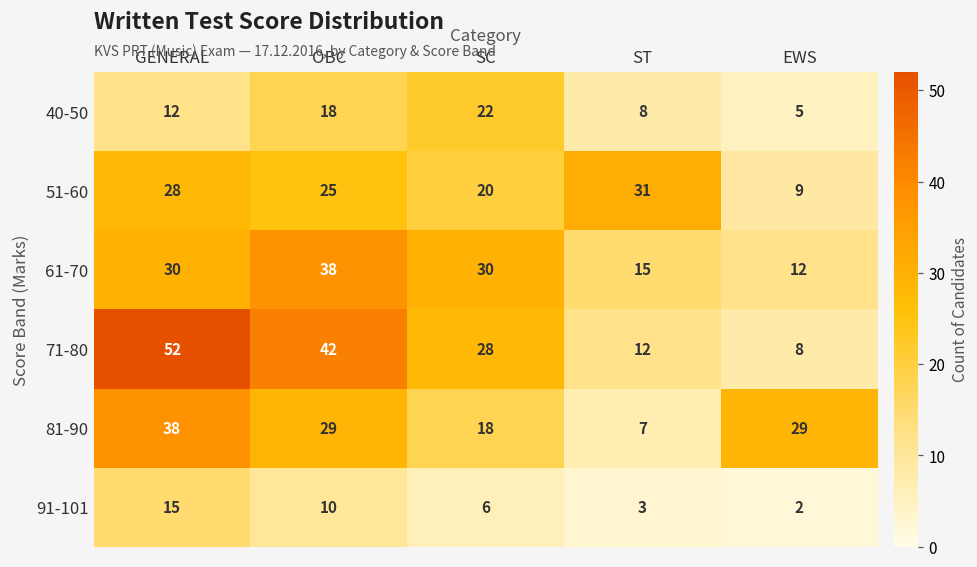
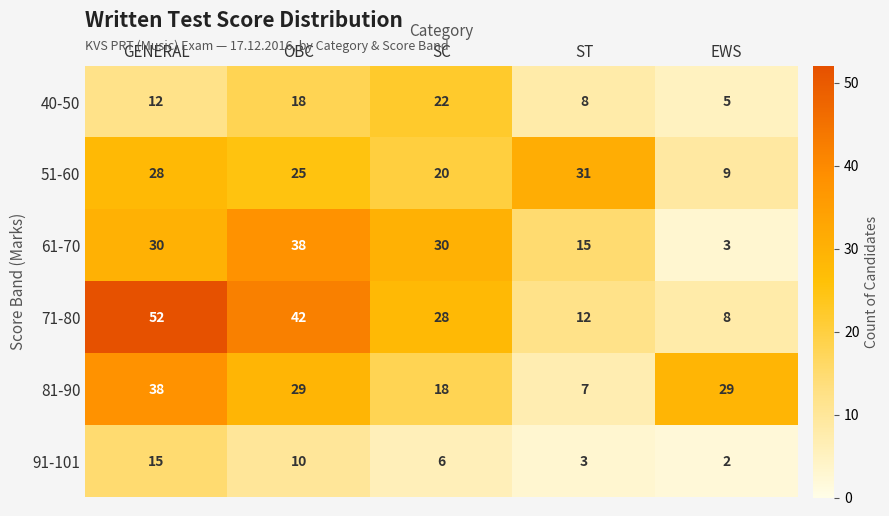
  {
    "40-50": {
      "GENERAL": 12,
      "OBC": 18,
      "SC": 22,
      "ST": 8,
      "EWS": 5
    },
    "51-60": {
      "GENERAL": 28,
      "OBC": 25,
      "SC": 20,
      "ST": 31,
      "EWS": 9
    },
    "61-70": {
      "GENERAL": 30,
      "OBC": 38,
      "SC": 30,
      "ST": 15,
-     "EWS": 12
+     "EWS": 3
    },
    "71-80": {
      "GENERAL": 52,
      "OBC": 42,
      "SC": 28,
      "ST": 12,
      "EWS": 8
    },
    "81-90": {
      "GENERAL": 38,
      "OBC": 29,
      "SC": 18,
      "ST": 7,
      "EWS": 29
    },
    "91-101": {
      "GENERAL": 15,
      "OBC": 10,
      "SC": 6,
      "ST": 3,
      "EWS": 2
    }
  }
